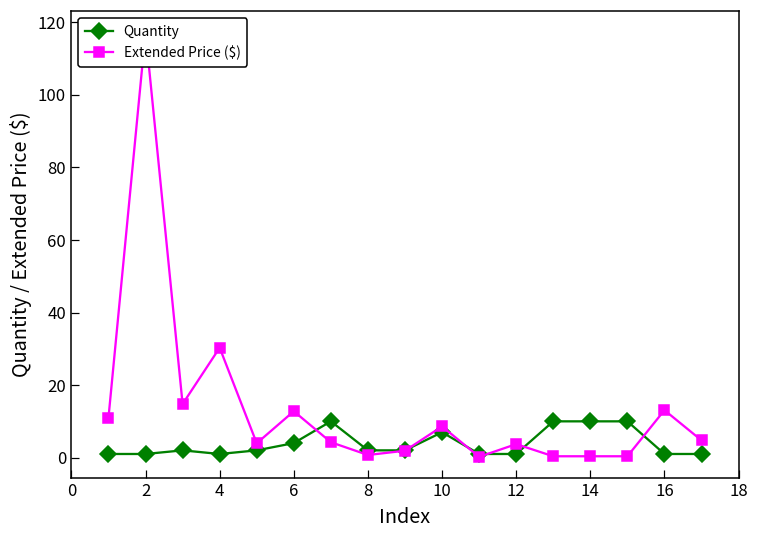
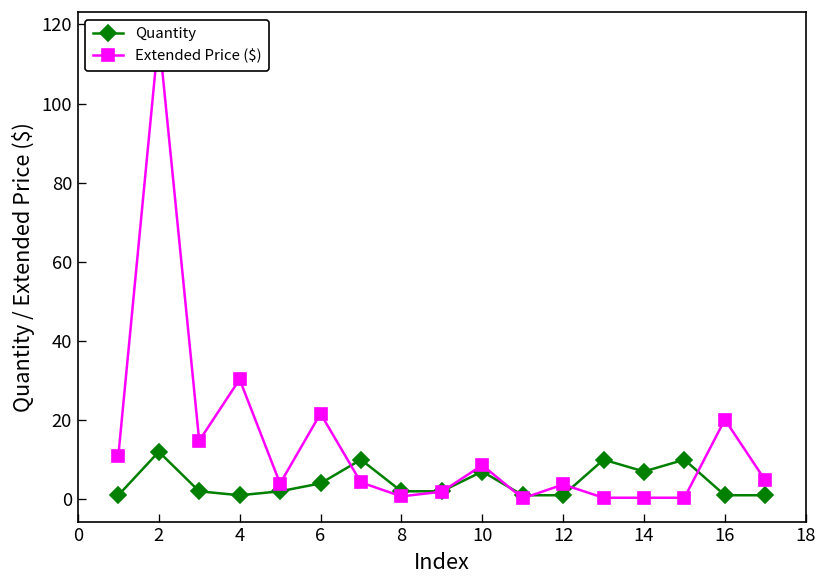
  {
    "Quantity": {
-     "2": 1,
+     "2": 12,
      "4": 1,
      "6": 4,
      "8": 2,
      "10": 7,
      "12": 1,
-     "14": 10,
+     "14": 7,
      "16": 1
    },
    "Extended Price ($)": {
      "4": 30,
-     "6": 13,
+     "6": 22,
      "8": 1,
      "10": 9,
      "12": 4,
      "14": 0,
-     "16": 13
+     "16": 20
    }
  }
